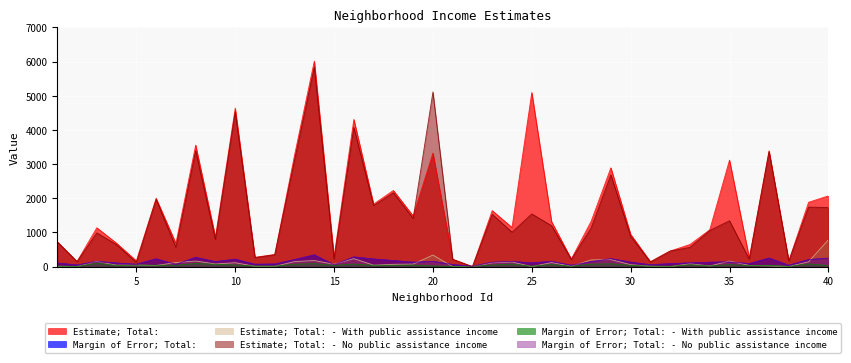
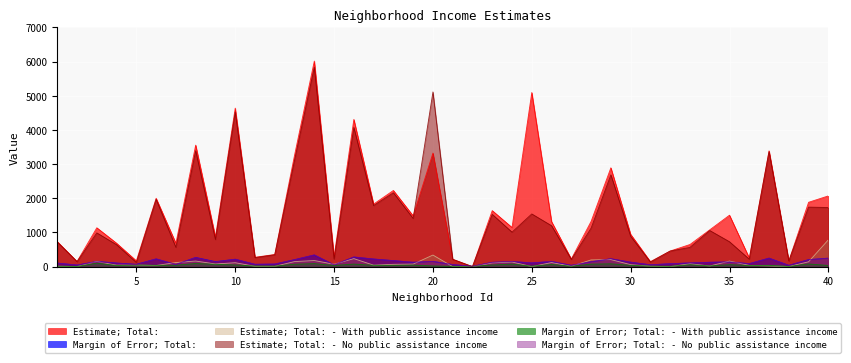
  {
    "Estimate; Total:": {
      "10": 4600,
      "20": 3300,
      "25": 5100,
-     "35": 3100,
+     "35": 1500,
      "40": 2100
    },
    "Estimate; Total: - With public assistance income": {
      "20": 300,
      "40": 800
    },
    "Estimate; Total: - No public assistance income": {
      "10": 4500,
      "20": 5100,
      "25": 1500,
-     "35": 1300,
+     "35": 700,
      "40": 1700
    },
    "Margin of Error; Total: - With public assistance income": {
      "20": 0,
      "35": 100,
      "40": 0
    }
  }
